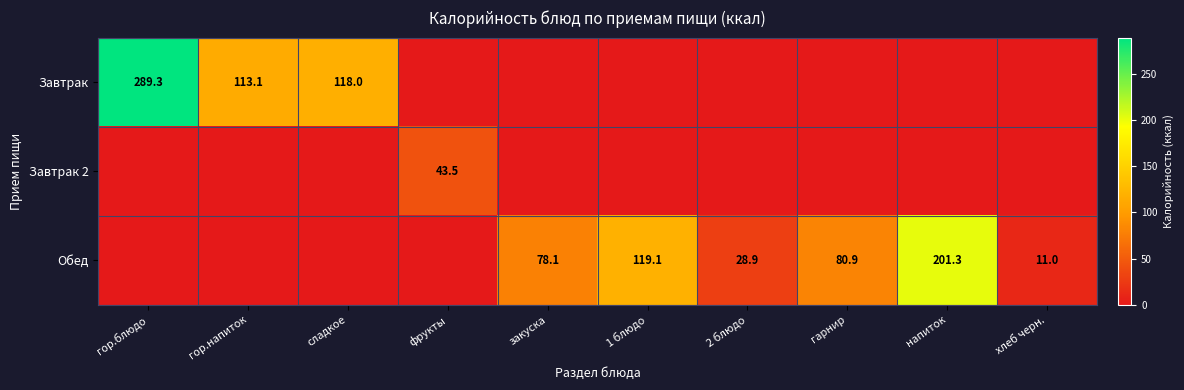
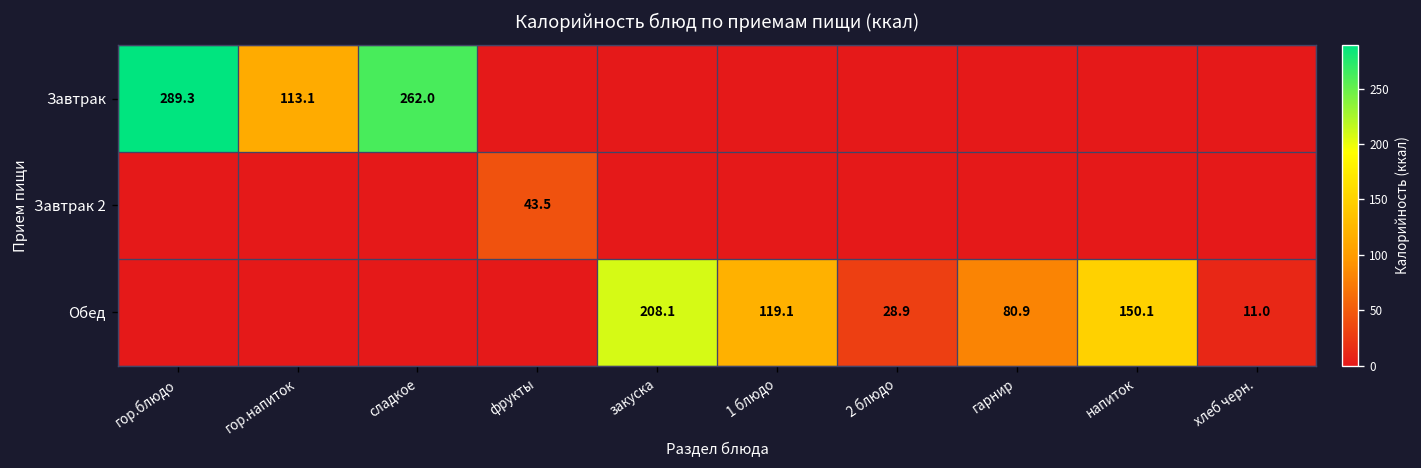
  {
    "Завтрак": {
      "гор.блюдо": 289.3,
      "гор.напиток": 113.1,
-     "сладкое": 118.0
+     "сладкое": 262.0
    },
    "Завтрак 2": {
      "фрукты": 43.5
    },
    "Обед": {
-     "закуска": 78.1,
+     "закуска": 208.1,
      "1 блюдо": 119.1,
      "2 блюдо": 28.9,
      "гарнир": 80.9,
-     "напиток": 201.3,
+     "напиток": 150.1,
      "хлеб черн.": 11.0
    }
  }
